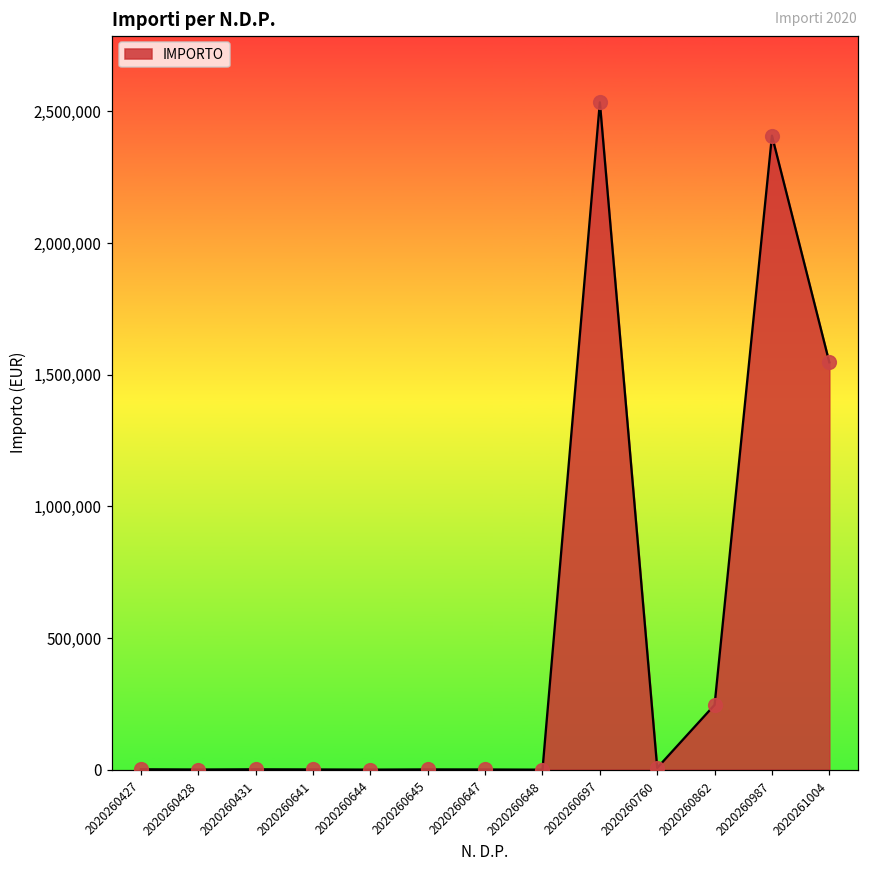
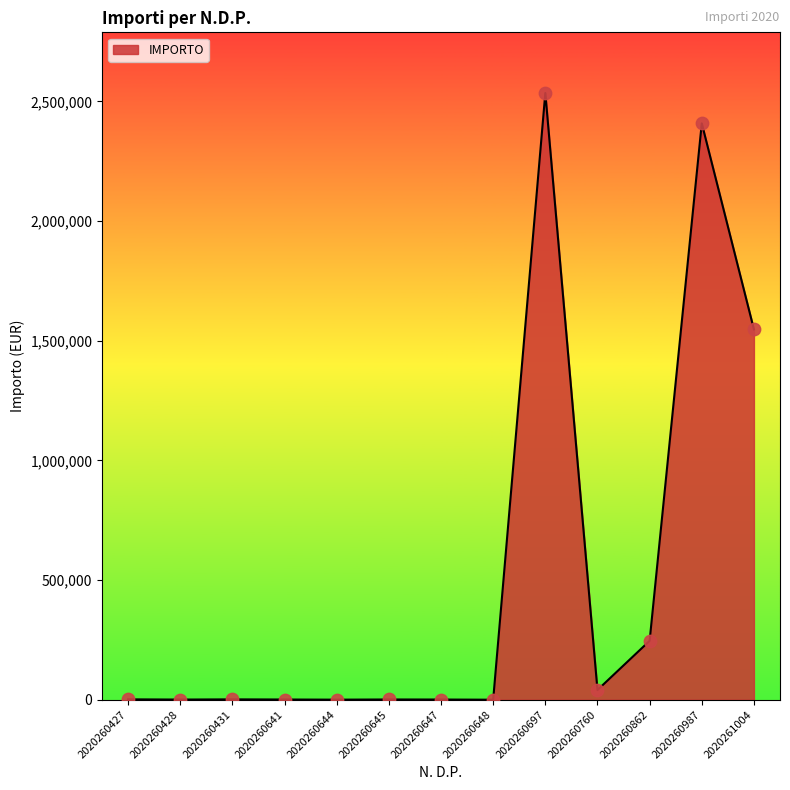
  {
    "2020260427": "0",
    "2020260428": "0",
    "2020260431": "0",
    "2020260641": "0",
    "2020260644": "0",
    "2020260645": "0",
    "2020260647": "0",
    "2020260648": "0",
    "2020260697": "2,530,000",
-   "2020260760": "10,000",
+   "2020260760": "40,000",
    "2020260862": "250,000",
    "2020260987": "2,410,000",
    "2020261004": "1,550,000"
  }
